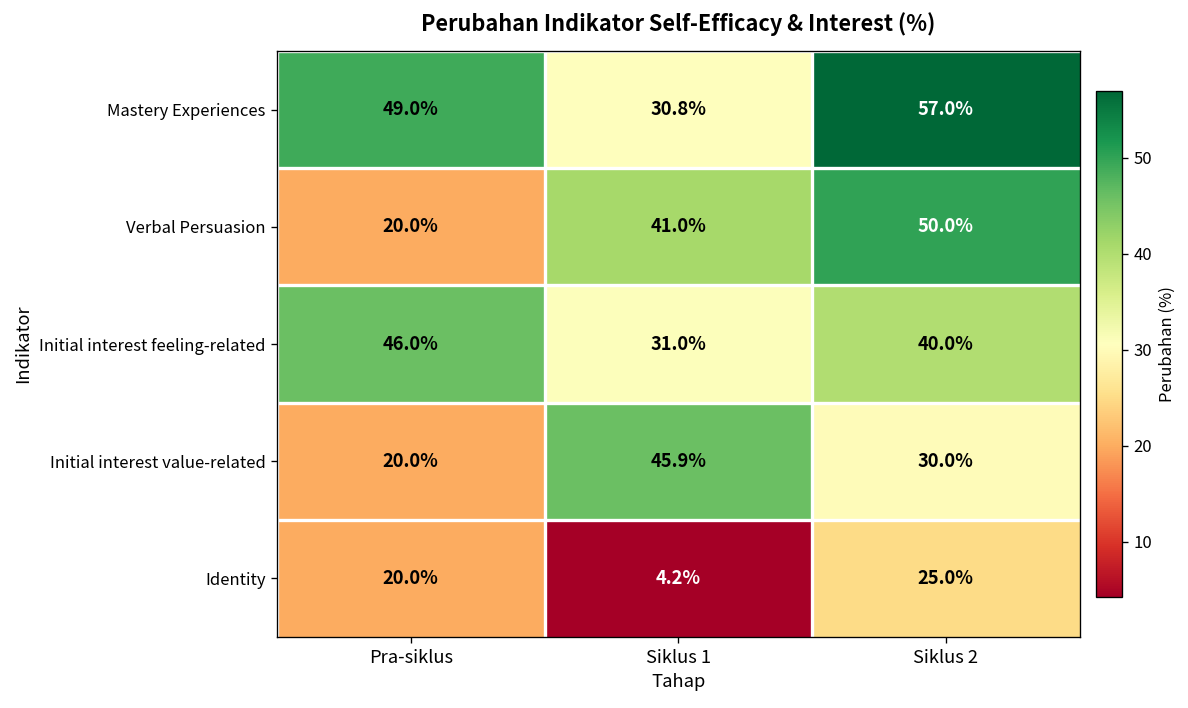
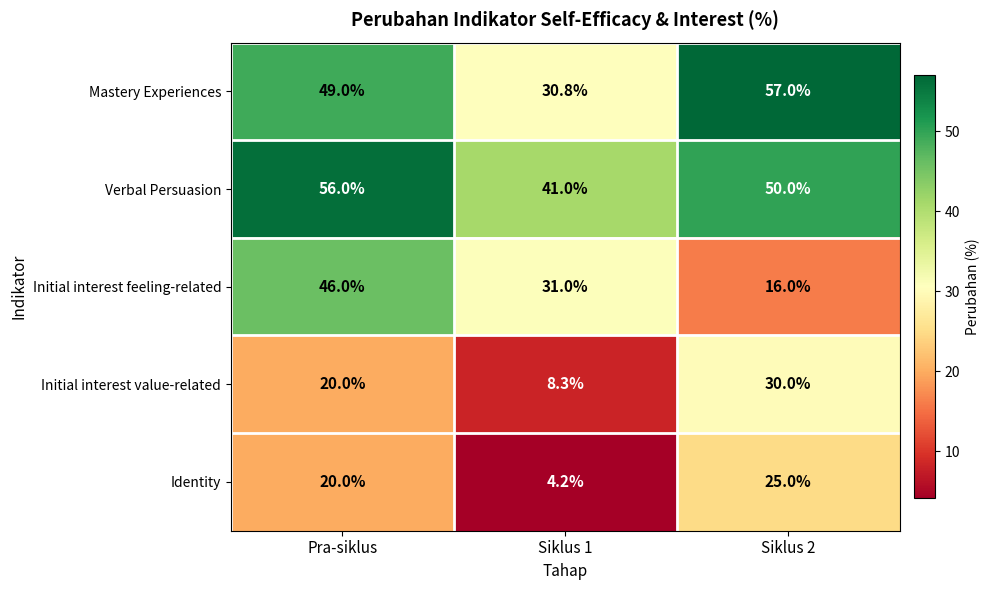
  {
    "Mastery Experiences": {
      "Pra-siklus": "49.0%",
      "Siklus 1": "30.8%",
      "Siklus 2": "57.0%"
    },
    "Verbal Persuasion": {
-     "Pra-siklus": "20.0%",
+     "Pra-siklus": "56.0%",
      "Siklus 1": "41.0%",
      "Siklus 2": "50.0%"
    },
    "Initial interest feeling-related": {
      "Pra-siklus": "46.0%",
      "Siklus 1": "31.0%",
-     "Siklus 2": "40.0%"
+     "Siklus 2": "16.0%"
    },
    "Initial interest value-related": {
      "Pra-siklus": "20.0%",
-     "Siklus 1": "45.9%",
+     "Siklus 1": "8.3%",
      "Siklus 2": "30.0%"
    },
    "Identity": {
      "Pra-siklus": "20.0%",
      "Siklus 1": "4.2%",
      "Siklus 2": "25.0%"
    }
  }
